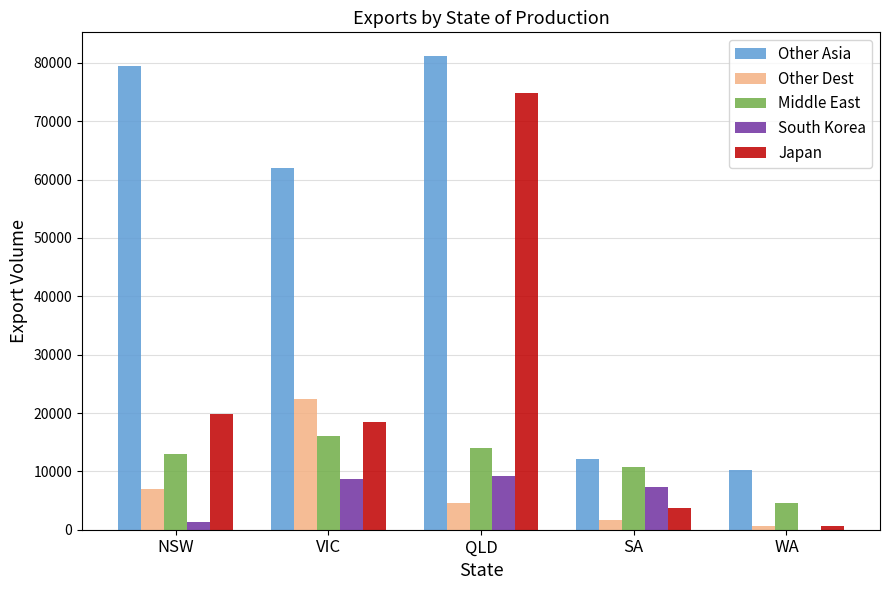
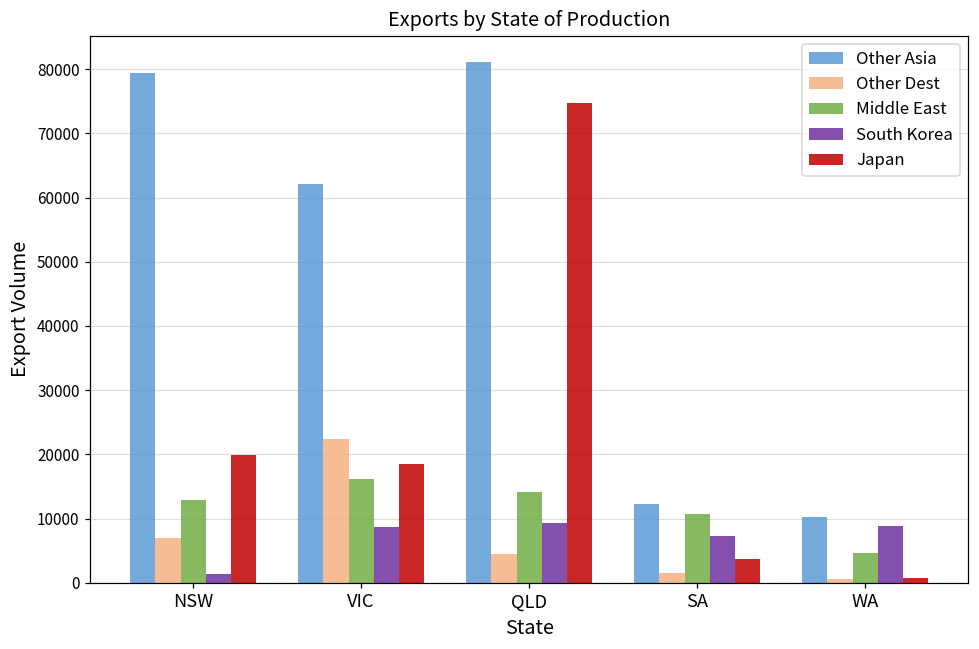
  {
    "Other Asia": {
      "NSW": 79000,
      "VIC": 62000,
      "QLD": 81000,
      "SA": 12000,
      "WA": 10000
    },
    "Other Dest": {
      "NSW": 7000,
      "VIC": 22000,
      "QLD": 5000,
      "SA": 2000,
      "WA": 1000
    },
    "Middle East": {
      "NSW": 13000,
      "VIC": 16000,
      "QLD": 14000,
      "SA": 11000,
      "WA": 5000
    },
    "South Korea": {
      "NSW": 1000,
      "VIC": 9000,
      "QLD": 9000,
      "SA": 7000,
-     "WA": 0
+     "WA": 9000
    },
    "Japan": {
      "NSW": 20000,
      "VIC": 19000,
      "QLD": 75000,
      "SA": 4000,
      "WA": 1000
    }
  }
